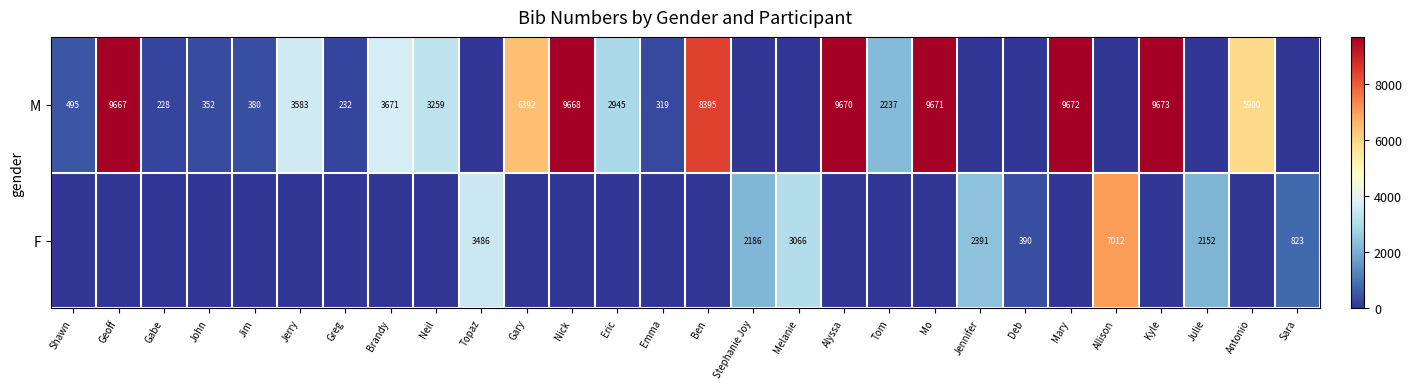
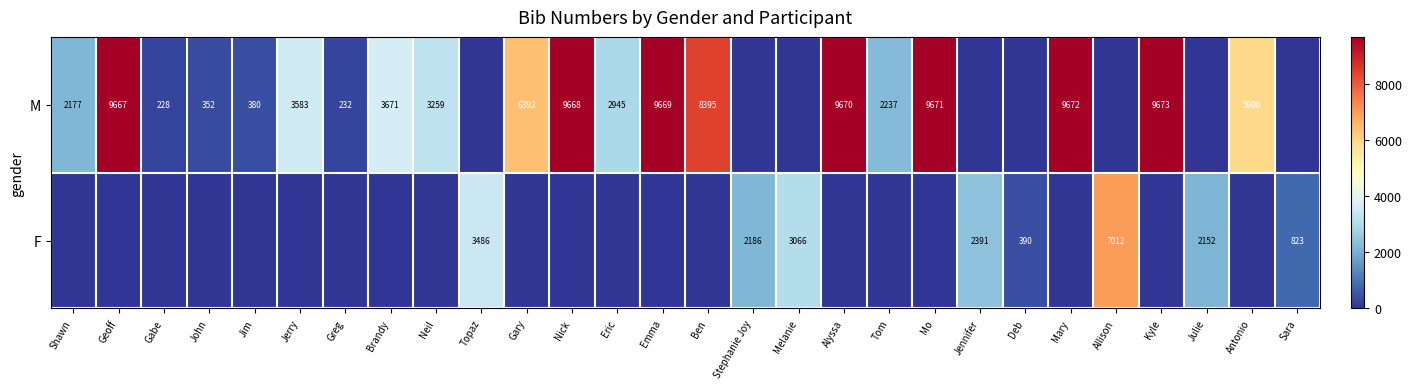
  {
    "M": {
-     "Shawn": 495,
+     "Shawn": 2177,
      "Geoff": 9667,
      "Gabe": 228,
      "John": 352,
      "Jim": 380,
      "Jerry": 3583,
      "Greg": 232,
      "Brandy": 3671,
      "Neil": 3259,
      "Gary": 6392,
      "Nick": 9668,
      "Eric": 2945,
-     "Emma": 319,
+     "Emma": 9669,
      "Ben": 8395,
      "Alyssa": 9670,
      "Tom": 2237,
      "Mo": 9671,
      "Mary": 9672,
      "Kyle": 9673,
      "Antonio": 5900
    },
    "F": {
      "Topaz": 3486,
      "Stephanie Joy": 2186,
      "Melanie": 3066,
      "Jennifer": 2391,
      "Deb": 390,
      "Allison": 7012,
      "Julie": 2152,
      "Sara": 823
    }
  }
